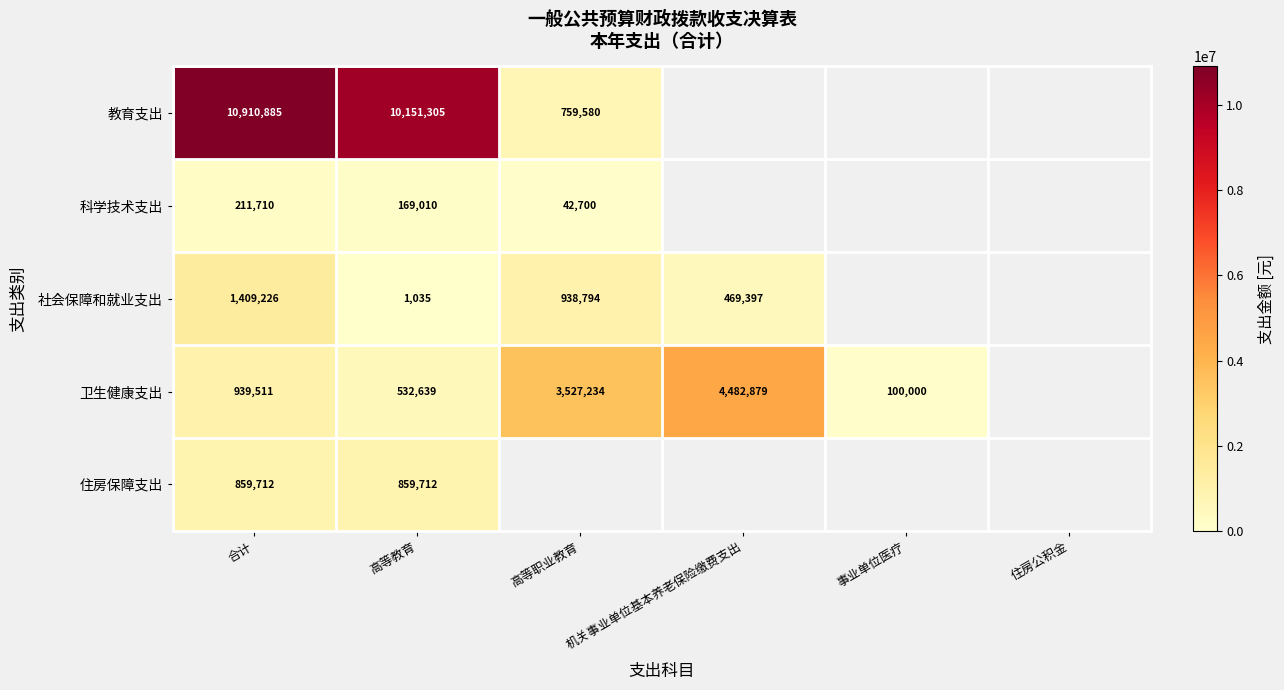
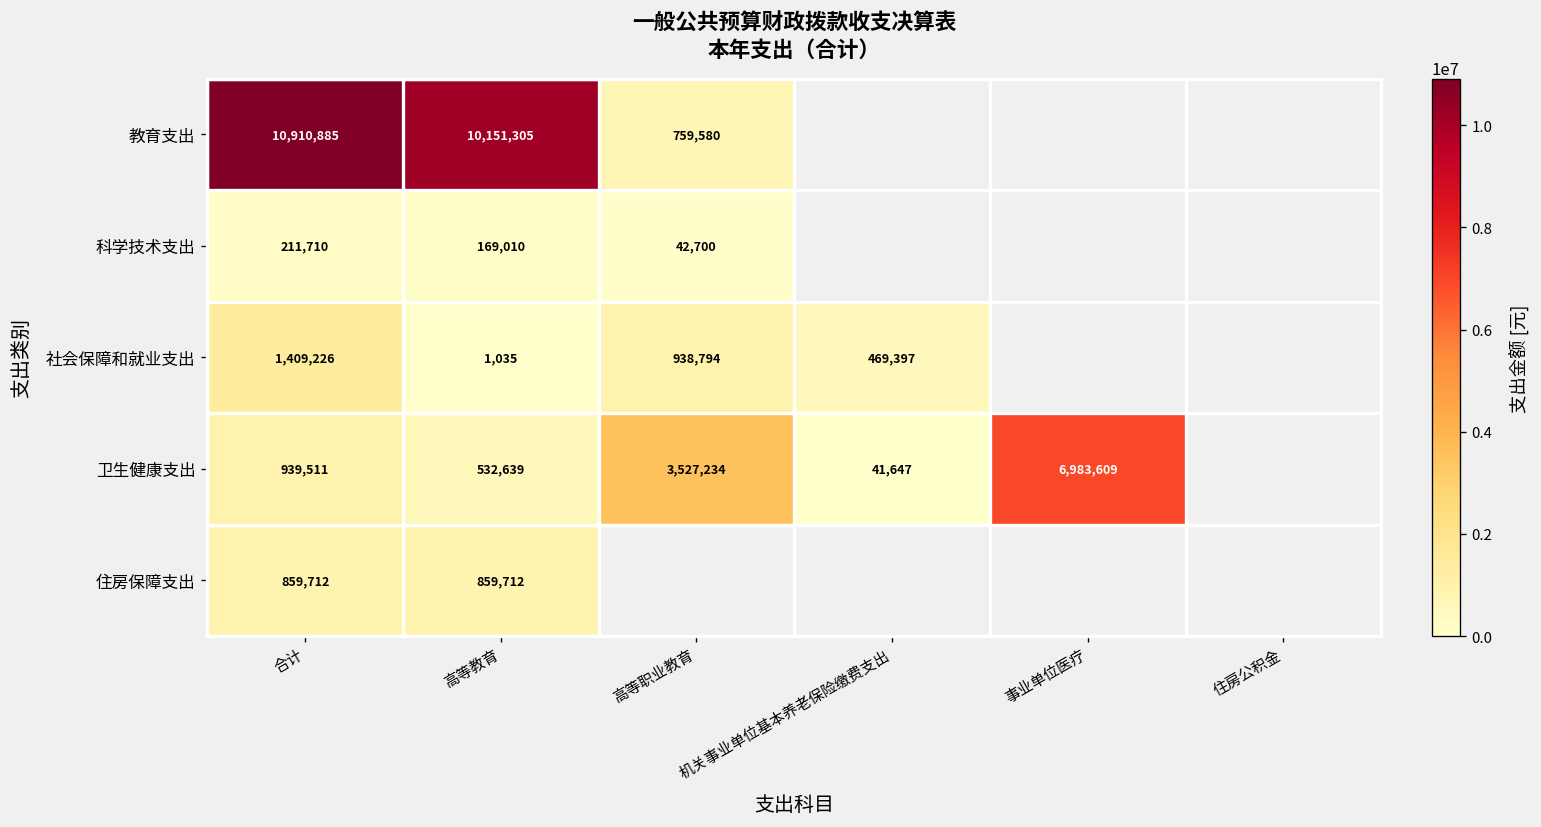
  {
    "教育支出": {
      "合计": "10,910,885",
      "高等教育": "10,151,305",
      "高等职业教育": "759,580"
    },
    "科学技术支出": {
      "合计": "211,710",
      "高等教育": "169,010",
      "高等职业教育": "42,700"
    },
    "社会保障和就业支出": {
      "合计": "1,409,226",
      "高等教育": "1,035",
      "高等职业教育": "938,794",
      "机关事业单位基本养老保险缴费支出": "469,397"
    },
    "卫生健康支出": {
      "合计": "939,511",
      "高等教育": "532,639",
      "高等职业教育": "3,527,234",
-     "机关事业单位基本养老保险缴费支出": "4,482,879",
-     "事业单位医疗": "100,000"
+     "机关事业单位基本养老保险缴费支出": "41,647",
+     "事业单位医疗": "6,983,609"
    },
    "住房保障支出": {
      "合计": "859,712",
      "高等教育": "859,712"
    }
  }
